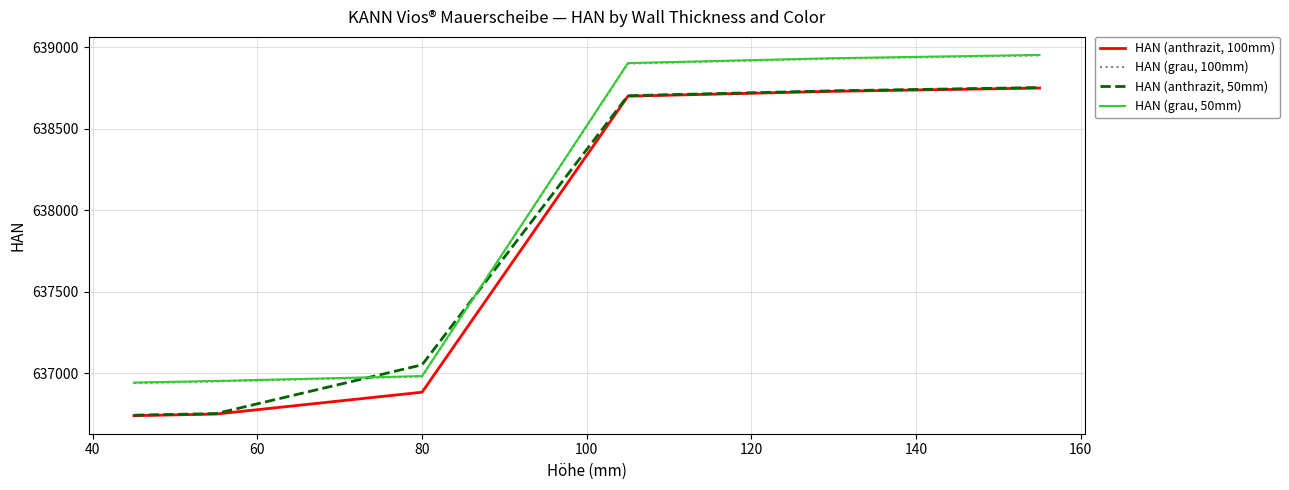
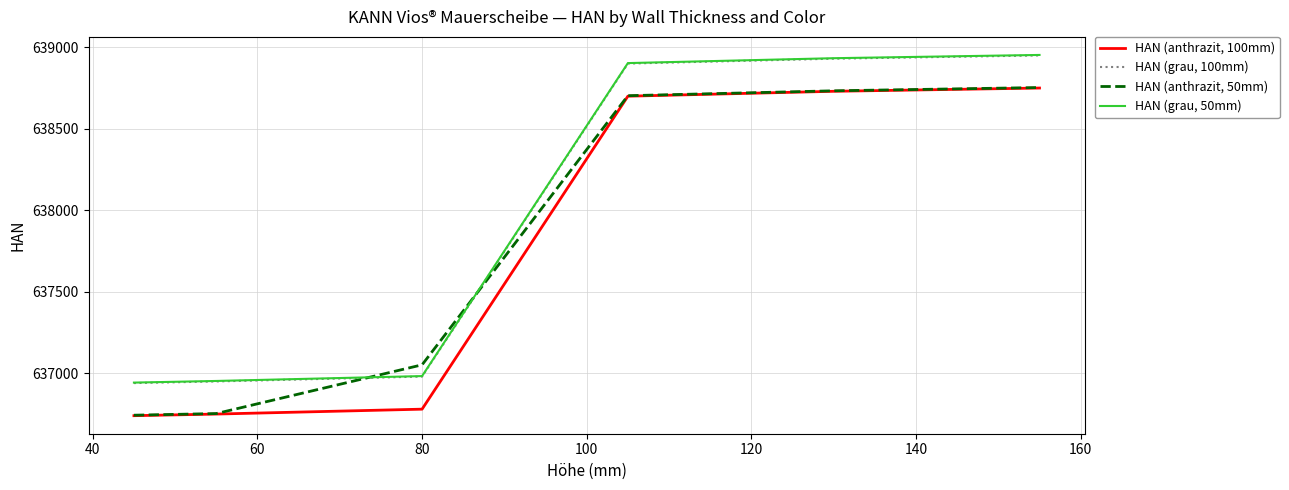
  {
    "HAN (anthrazit, 100mm)": {
-     "80": 636880
+     "80": 636780
    },
    "HAN (anthrazit, 50mm)": {
      "80": 637050
    }
  }
